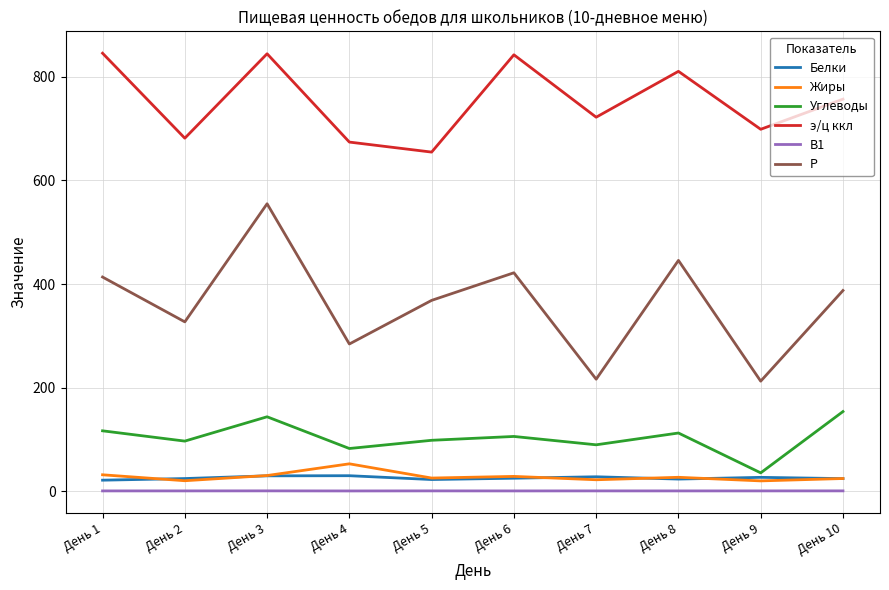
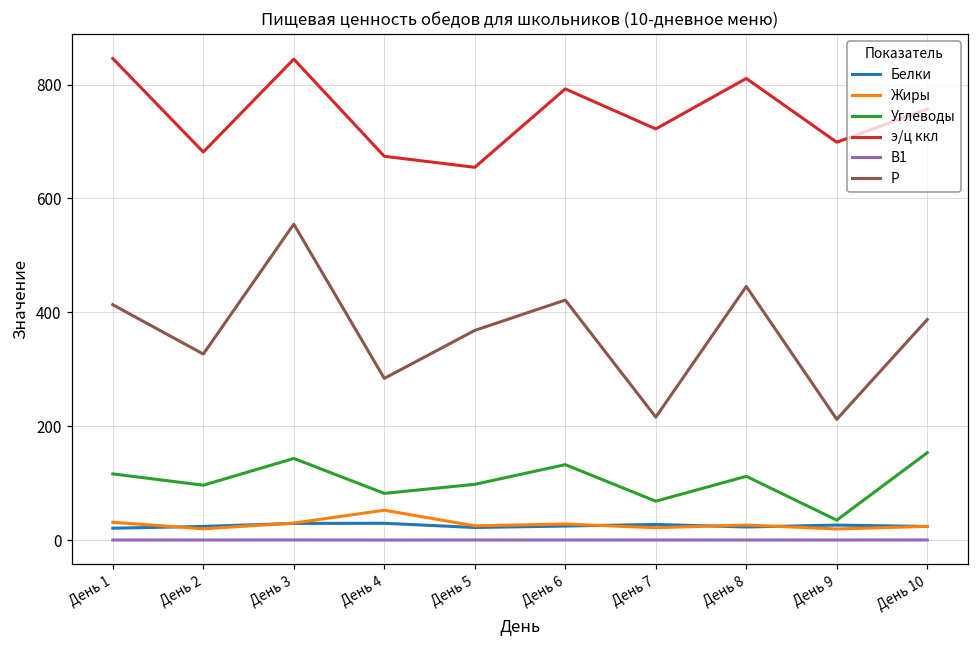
  {
    "Белки": {
      "День 1": 20,
      "День 4": 30,
      "День 7": 30,
      "День 9": 30
    },
    "Жиры": {
      "День 1": 30,
      "День 4": 50,
      "День 7": 20,
      "День 9": 20
    },
    "Углеводы": {
      "День 1": 120,
      "День 2": 100,
      "День 3": 140,
      "День 4": 80,
      "День 5": 100,
-     "День 6": 110,
-     "День 7": 90,
+     "День 6": 130,
+     "День 7": 70,
      "День 8": 110,
      "День 9": 40,
      "День 10": 150
    },
    "э/ц ккл": {
      "День 1": 850,
      "День 2": 680,
      "День 3": 840,
      "День 4": 670,
      "День 5": 650,
-     "День 6": 840,
+     "День 6": 790,
      "День 7": 720,
      "День 8": 810,
      "День 9": 700
    },
    "В1": {
      "День 1": 0,
      "День 2": 0,
      "День 3": 0,
      "День 4": 0,
      "День 5": 0,
      "День 6": 0,
      "День 7": 0,
      "День 8": 0,
      "День 9": 0,
      "День 10": 0
    },
    "Р": {
      "День 1": 410,
      "День 2": 330,
      "День 3": 550,
      "День 4": 280,
      "День 5": 370,
      "День 6": 420,
      "День 7": 220,
      "День 8": 450,
      "День 9": 210,
      "День 10": 390
    }
  }
